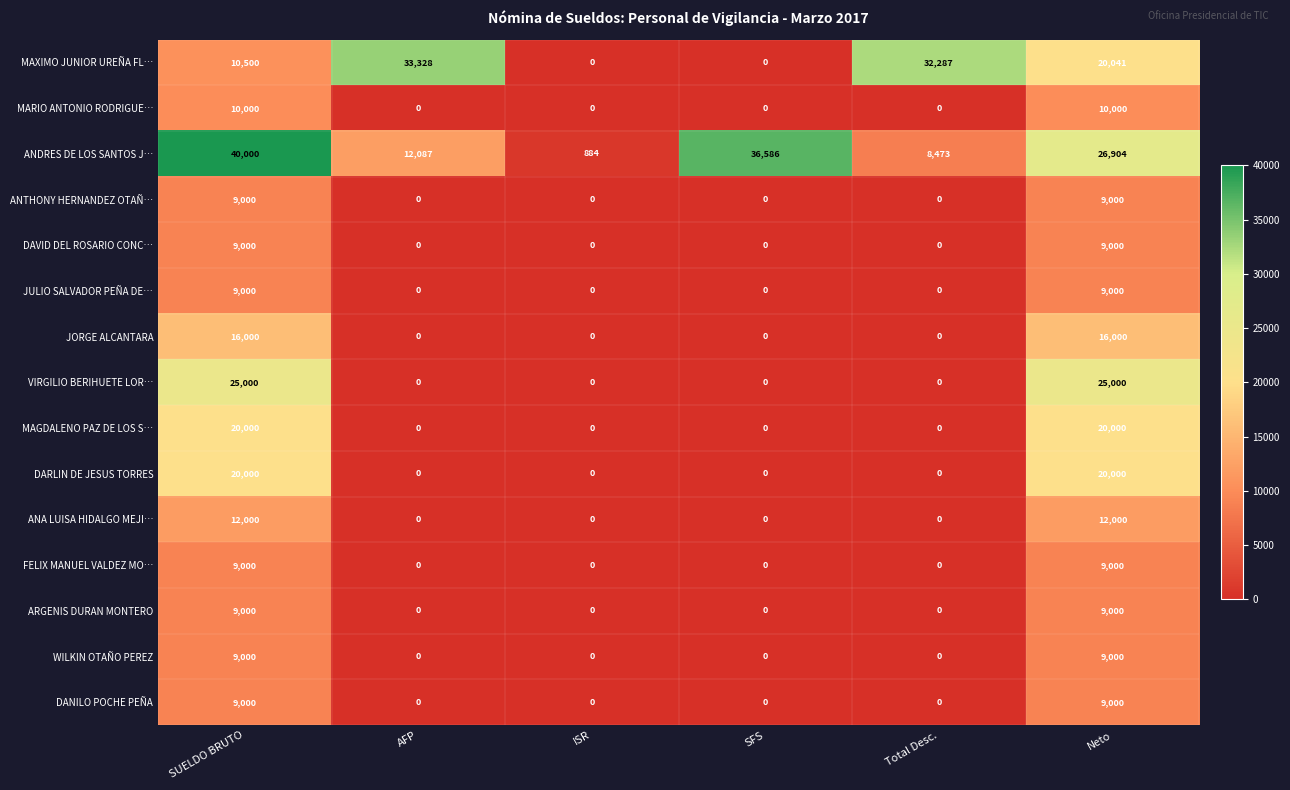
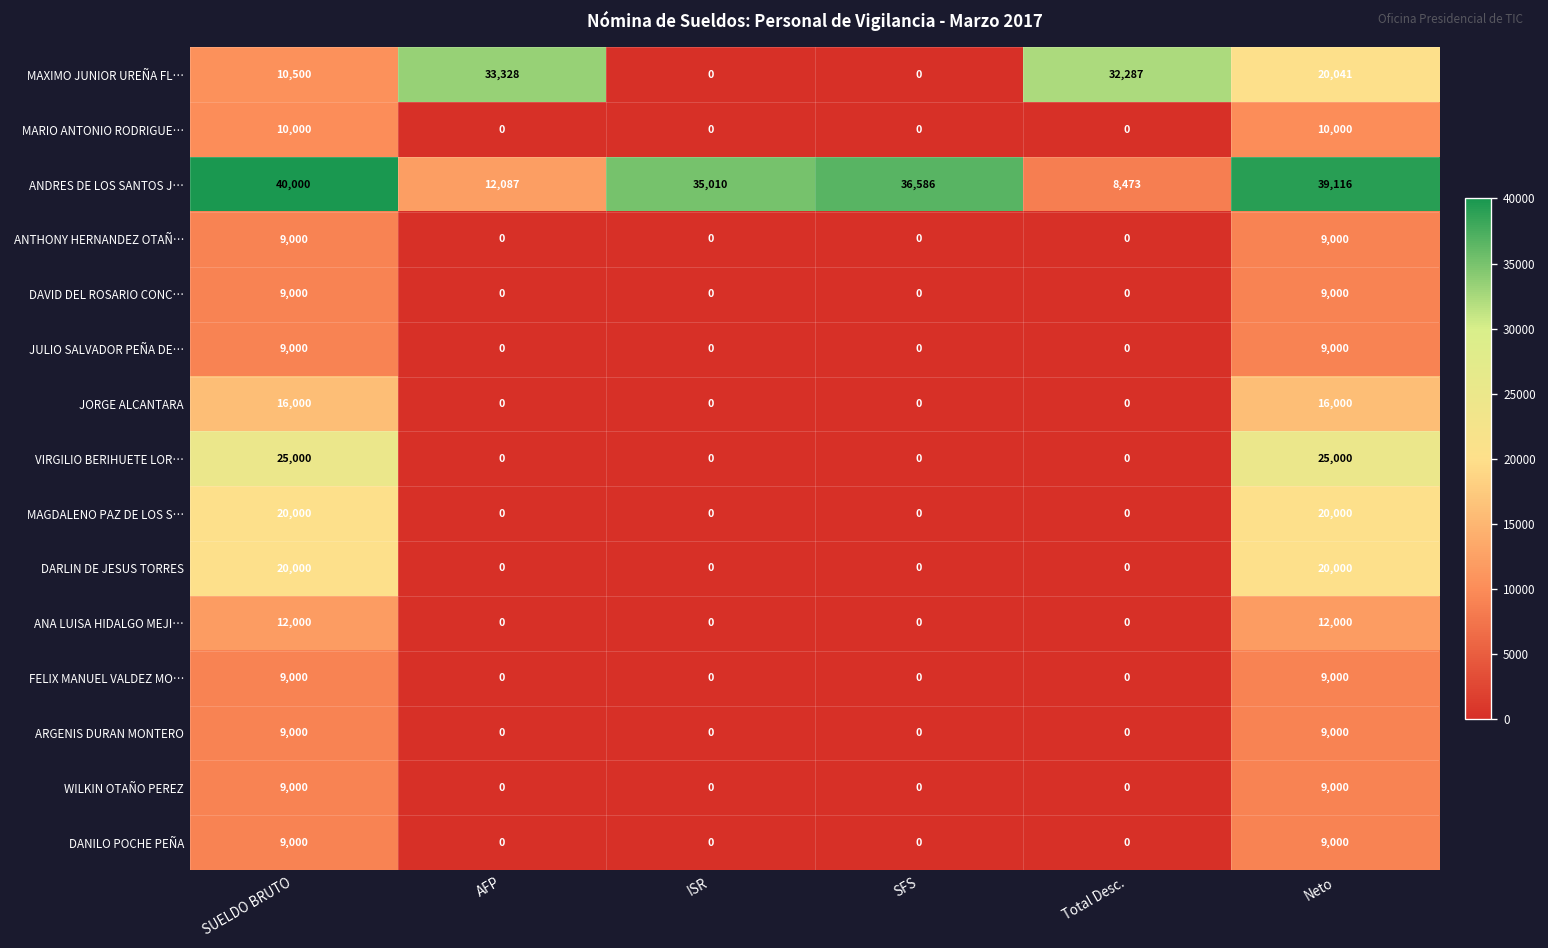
  {
    "MAXIMO JUNIOR UREÑA FL…": {
      "SUELDO BRUTO": "10,500",
      "AFP": "33,328",
      "ISR": "0",
      "SFS": "0",
      "Total Desc.": "32,287",
      "Neto": "20,041"
    },
    "MARIO ANTONIO RODRIGUE…": {
      "SUELDO BRUTO": "10,000",
      "AFP": "0",
      "ISR": "0",
      "SFS": "0",
      "Total Desc.": "0",
      "Neto": "10,000"
    },
    "ANDRES DE LOS SANTOS J…": {
      "SUELDO BRUTO": "40,000",
      "AFP": "12,087",
-     "ISR": "884",
+     "ISR": "35,010",
      "SFS": "36,586",
      "Total Desc.": "8,473",
-     "Neto": "26,904"
+     "Neto": "39,116"
    },
    "ANTHONY HERNANDEZ OTAÑ…": {
      "SUELDO BRUTO": "9,000",
      "AFP": "0",
      "ISR": "0",
      "SFS": "0",
      "Total Desc.": "0",
      "Neto": "9,000"
    },
    "DAVID DEL ROSARIO CONC…": {
      "SUELDO BRUTO": "9,000",
      "AFP": "0",
      "ISR": "0",
      "SFS": "0",
      "Total Desc.": "0",
      "Neto": "9,000"
    },
    "JULIO SALVADOR PEÑA DE…": {
      "SUELDO BRUTO": "9,000",
      "AFP": "0",
      "ISR": "0",
      "SFS": "0",
      "Total Desc.": "0",
      "Neto": "9,000"
    },
    "JORGE ALCANTARA": {
      "SUELDO BRUTO": "16,000",
      "AFP": "0",
      "ISR": "0",
      "SFS": "0",
      "Total Desc.": "0",
      "Neto": "16,000"
    },
    "VIRGILIO BERIHUETE LOR…": {
      "SUELDO BRUTO": "25,000",
      "AFP": "0",
      "ISR": "0",
      "SFS": "0",
      "Total Desc.": "0",
      "Neto": "25,000"
    },
    "MAGDALENO PAZ DE LOS S…": {
      "SUELDO BRUTO": "20,000",
      "AFP": "0",
      "ISR": "0",
      "SFS": "0",
      "Total Desc.": "0",
      "Neto": "20,000"
    },
    "DARLIN DE JESUS TORRES": {
      "SUELDO BRUTO": "20,000",
      "AFP": "0",
      "ISR": "0",
      "SFS": "0",
      "Total Desc.": "0",
      "Neto": "20,000"
    },
    "ANA LUISA HIDALGO MEJI…": {
      "SUELDO BRUTO": "12,000",
      "AFP": "0",
      "ISR": "0",
      "SFS": "0",
      "Total Desc.": "0",
      "Neto": "12,000"
    },
    "FELIX MANUEL VALDEZ MO…": {
      "SUELDO BRUTO": "9,000",
      "AFP": "0",
      "ISR": "0",
      "SFS": "0",
      "Total Desc.": "0",
      "Neto": "9,000"
    },
    "ARGENIS DURAN MONTERO": {
      "SUELDO BRUTO": "9,000",
      "AFP": "0",
      "ISR": "0",
      "SFS": "0",
      "Total Desc.": "0",
      "Neto": "9,000"
    },
    "WILKIN OTAÑO PEREZ": {
      "SUELDO BRUTO": "9,000",
      "AFP": "0",
      "ISR": "0",
      "SFS": "0",
      "Total Desc.": "0",
      "Neto": "9,000"
    },
    "DANILO POCHE PEÑA": {
      "SUELDO BRUTO": "9,000",
      "AFP": "0",
      "ISR": "0",
      "SFS": "0",
      "Total Desc.": "0",
      "Neto": "9,000"
    }
  }
